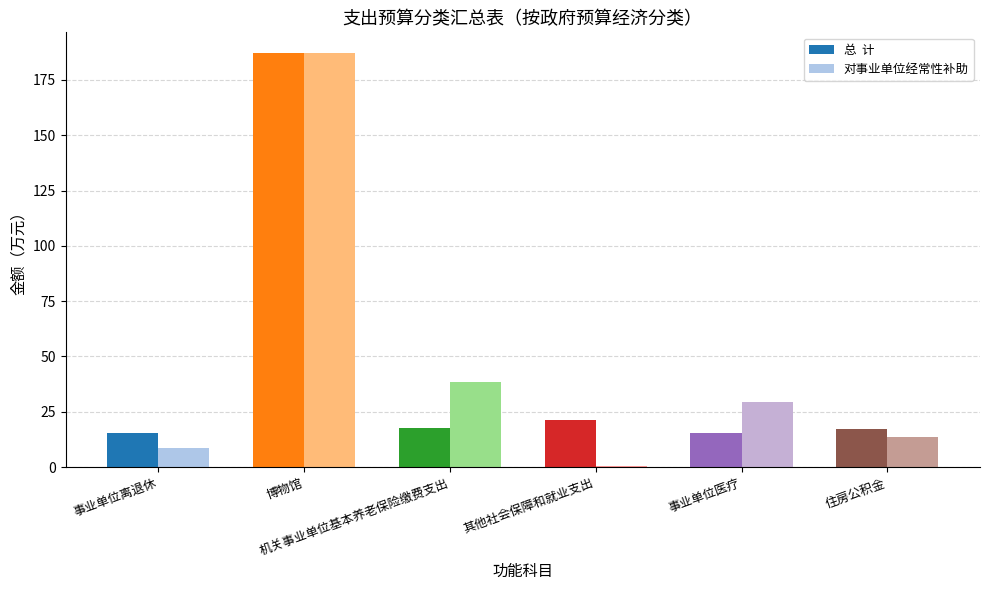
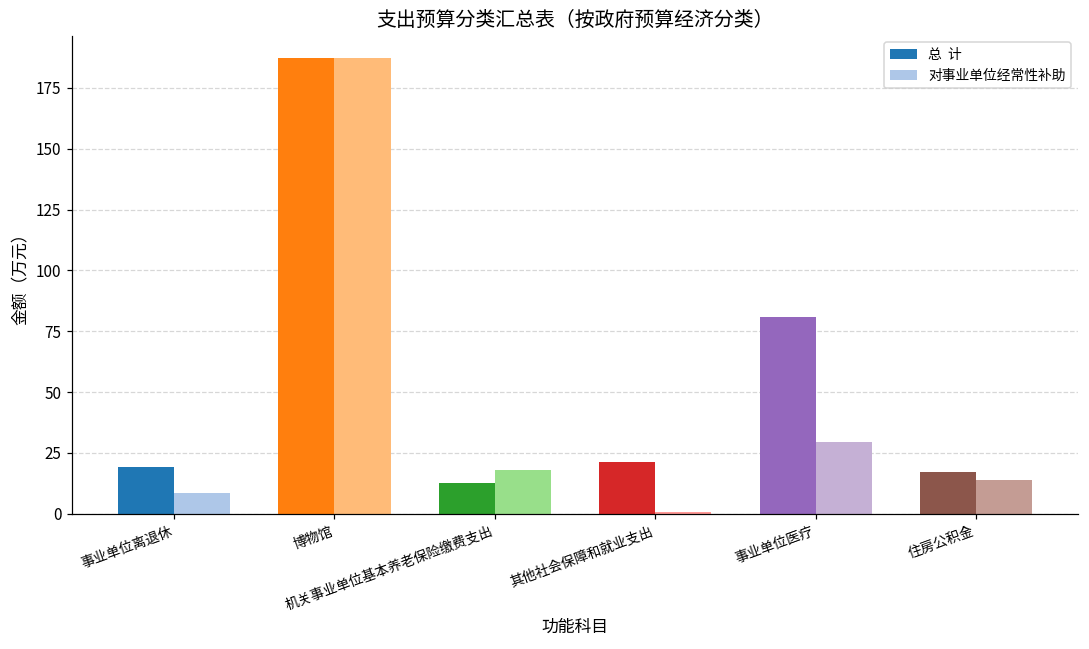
  {
    "总 计": {
-     "事业单位离退休": 15,
+     "事业单位离退休": 19,
      "博物馆": 187,
-     "机关事业单位基本养老保险缴费支出": 18,
+     "机关事业单位基本养老保险缴费支出": 13,
      "其他社会保障和就业支出": 21,
-     "事业单位医疗": 16,
+     "事业单位医疗": 81,
      "住房公积金": 17
    },
    "对事业单位经常性补助": {
      "事业单位离退休": 9,
      "博物馆": 187,
-     "机关事业单位基本养老保险缴费支出": 38,
+     "机关事业单位基本养老保险缴费支出": 18,
      "事业单位医疗": 29,
      "住房公积金": 14
    }
  }
